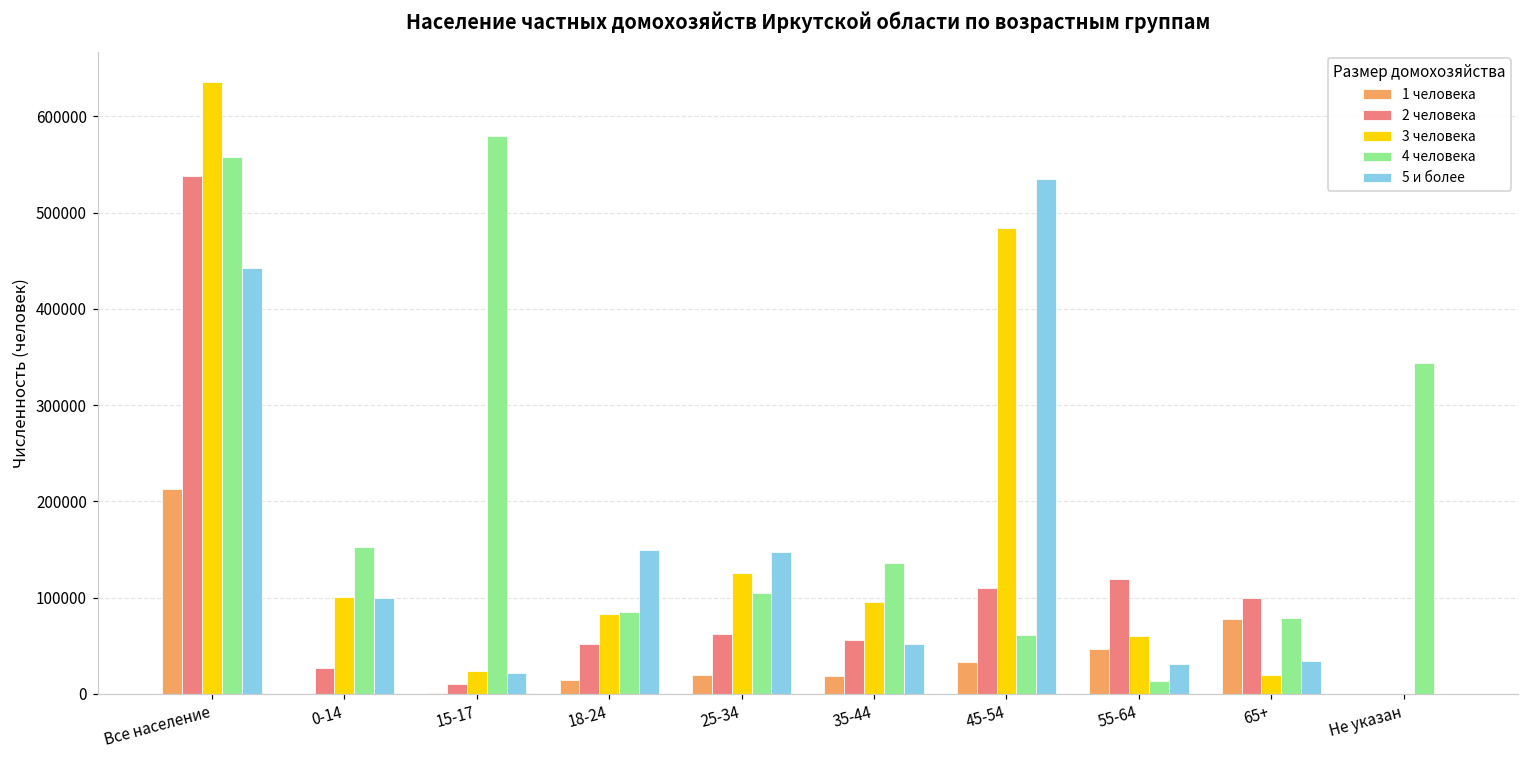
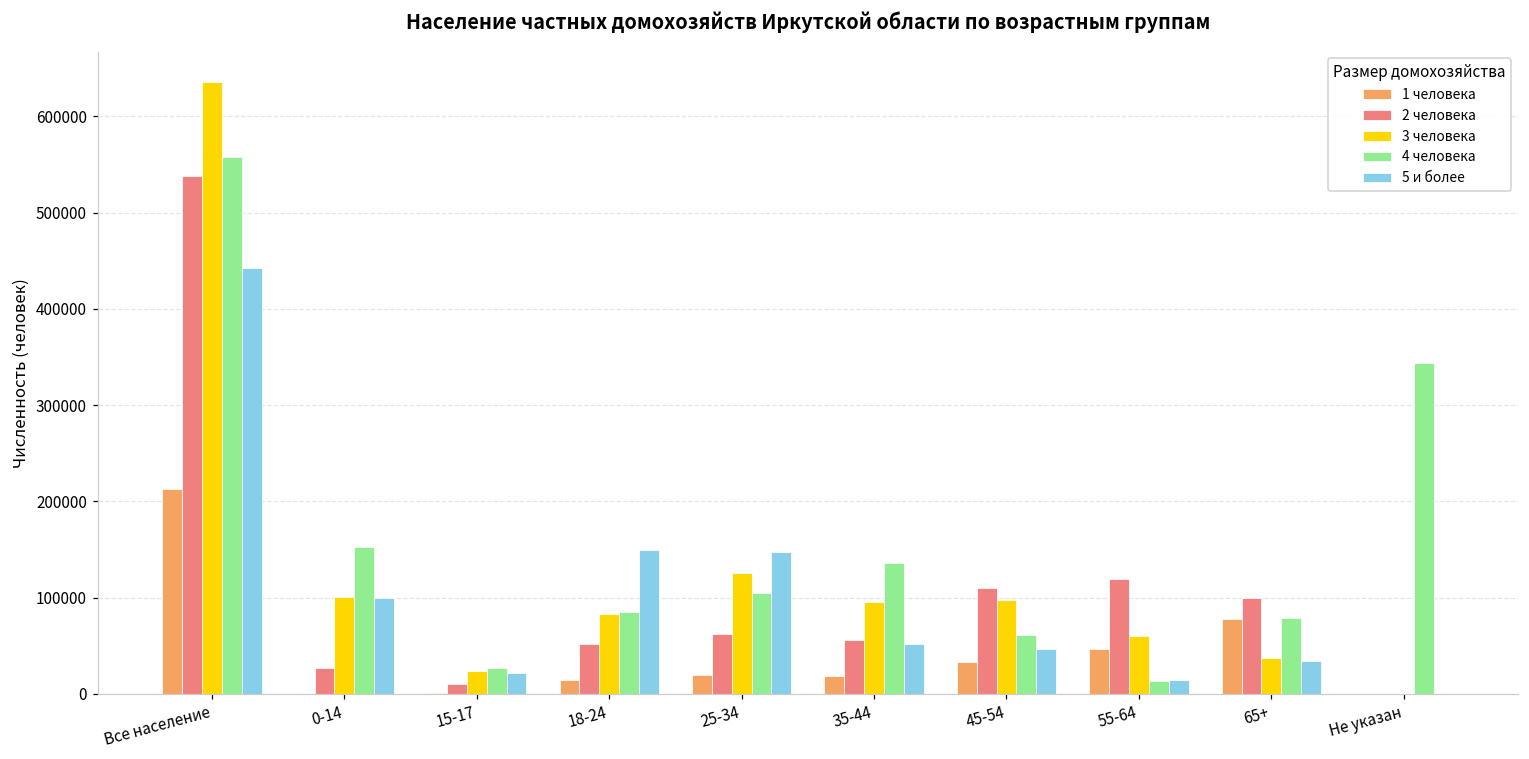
  {
    "3 человека": {
      "Все население": 640000,
      "0-14": 100000,
      "15-17": 20000,
      "18-24": 80000,
      "25-34": 130000,
      "35-44": 100000,
-     "45-54": 480000,
+     "45-54": 100000,
      "55-64": 60000,
-     "65+": 20000
+     "65+": 40000
    },
    "4 человека": {
      "Все население": 560000,
      "0-14": 150000,
-     "15-17": 580000,
+     "15-17": 30000,
      "18-24": 90000,
      "25-34": 110000,
      "35-44": 140000,
      "45-54": 60000,
      "55-64": 10000,
      "65+": 80000,
      "Не указан": 340000
    },
    "5 и более": {
      "Все население": 440000,
      "0-14": 100000,
      "15-17": 20000,
      "18-24": 150000,
      "25-34": 150000,
      "35-44": 50000,
-     "45-54": 530000,
-     "55-64": 30000,
+     "45-54": 50000,
+     "55-64": 10000,
      "65+": 30000
    }
  }
